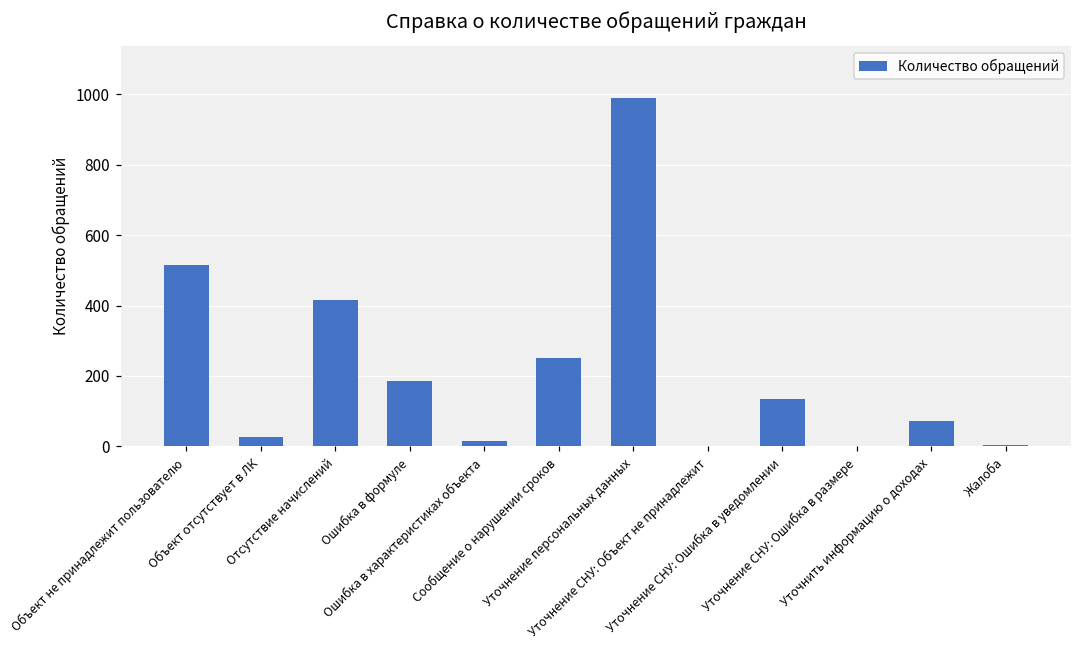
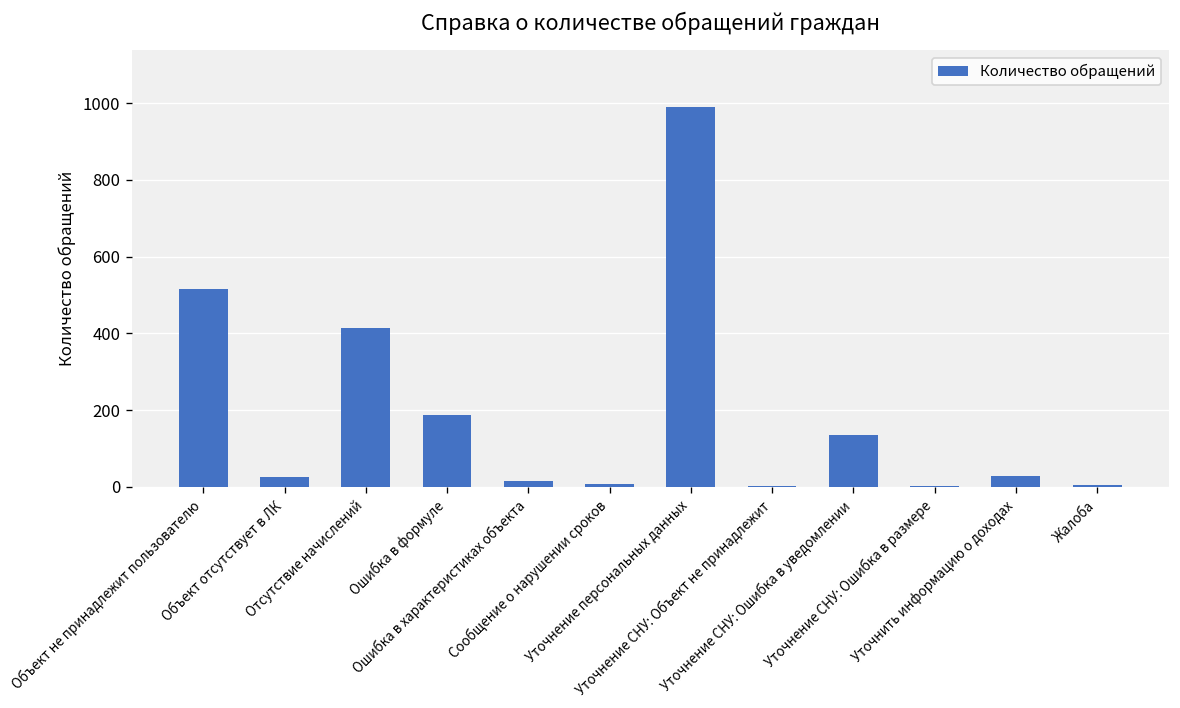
  {
    "Объект не принадлежит пользователю": 520,
    "Объект отсутствует в ЛК": 30,
    "Отсутствие начислений": 420,
    "Ошибка в формуле": 190,
    "Ошибка в характеристиках объекта": 20,
-   "Сообщение о нарушении сроков": 250,
+   "Сообщение о нарушении сроков": 10,
    "Уточнение персональных данных": 990,
    "Уточнение СНУ: Ошибка в уведомлении": 140,
-   "Уточнить информацию о доходах": 70
+   "Уточнить информацию о доходах": 30
  }
